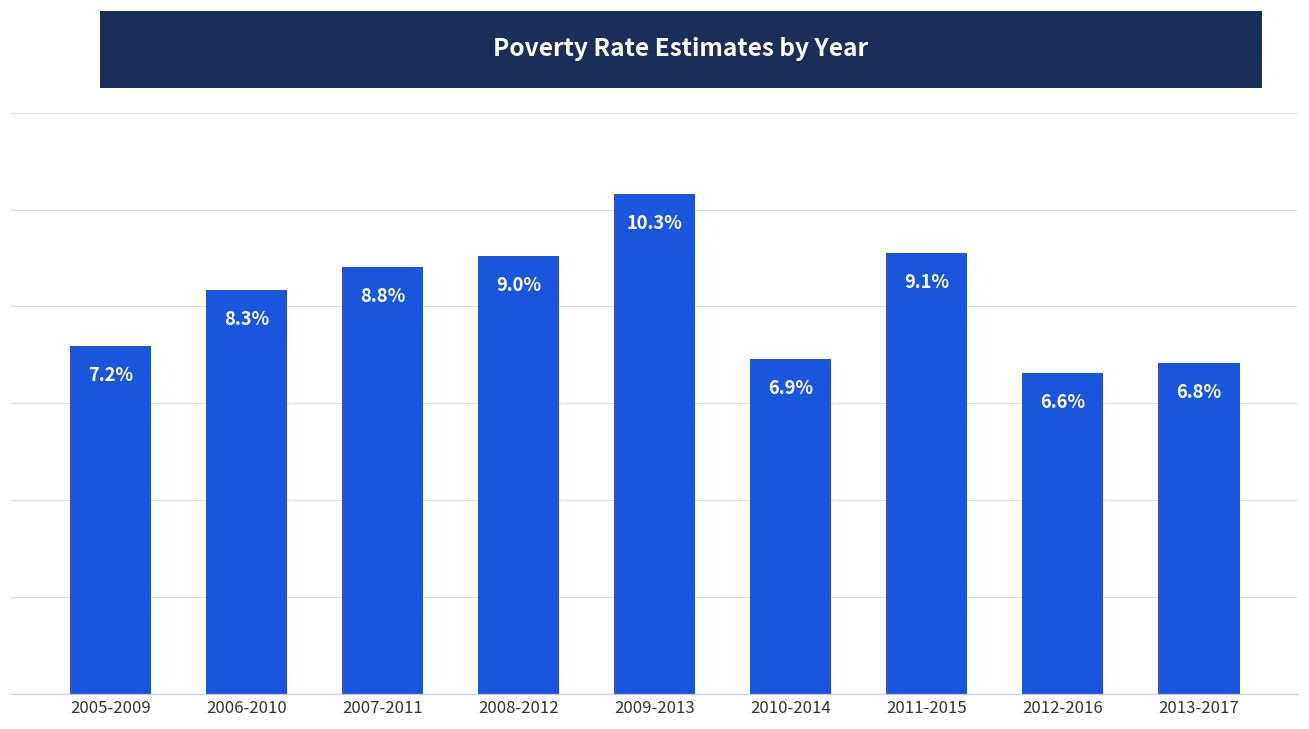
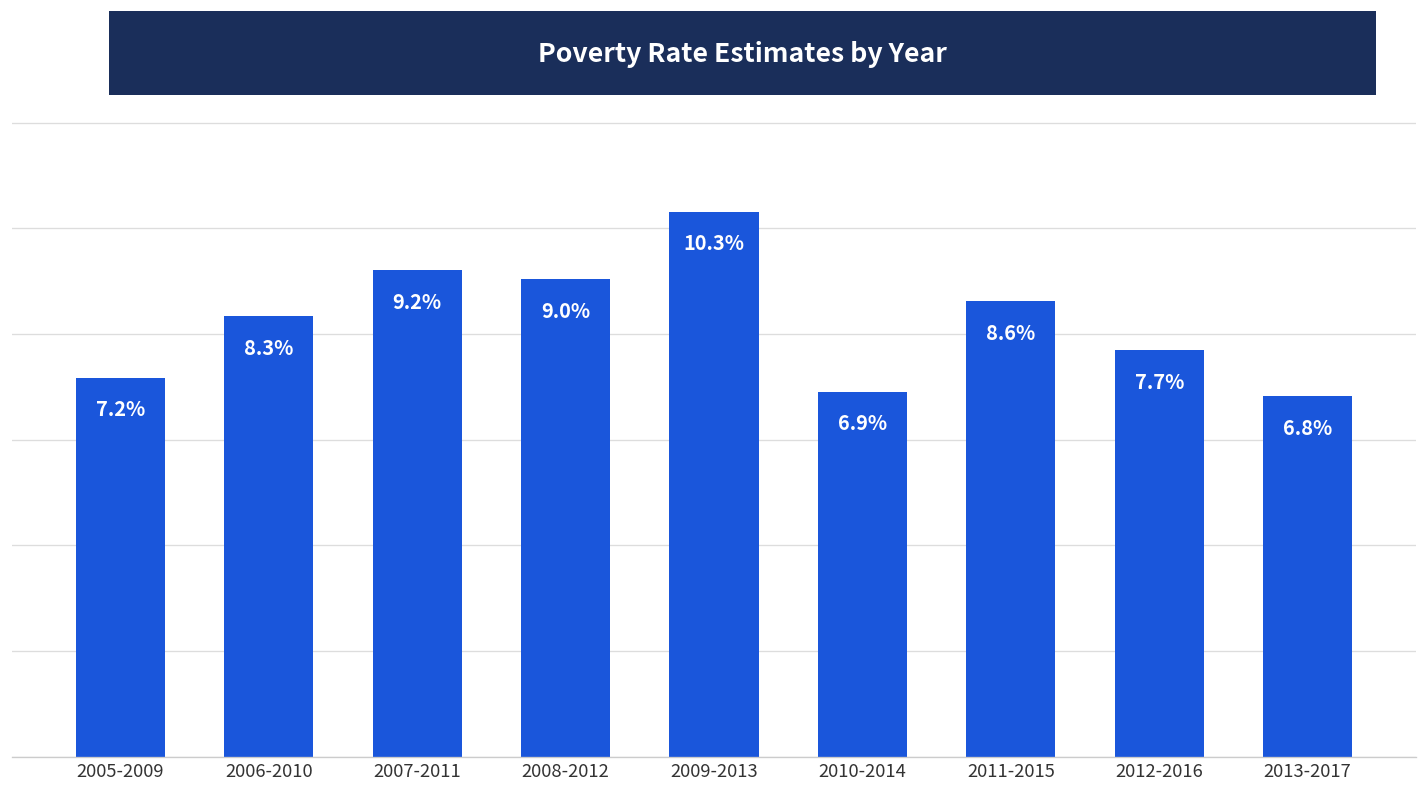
  {
    "2005-2009": "7.2%",
    "2006-2010": "8.3%",
-   "2007-2011": "8.8%",
+   "2007-2011": "9.2%",
    "2008-2012": "9.0%",
    "2009-2013": "10.3%",
    "2010-2014": "6.9%",
-   "2011-2015": "9.1%",
-   "2012-2016": "6.6%",
+   "2011-2015": "8.6%",
+   "2012-2016": "7.7%",
    "2013-2017": "6.8%"
  }
